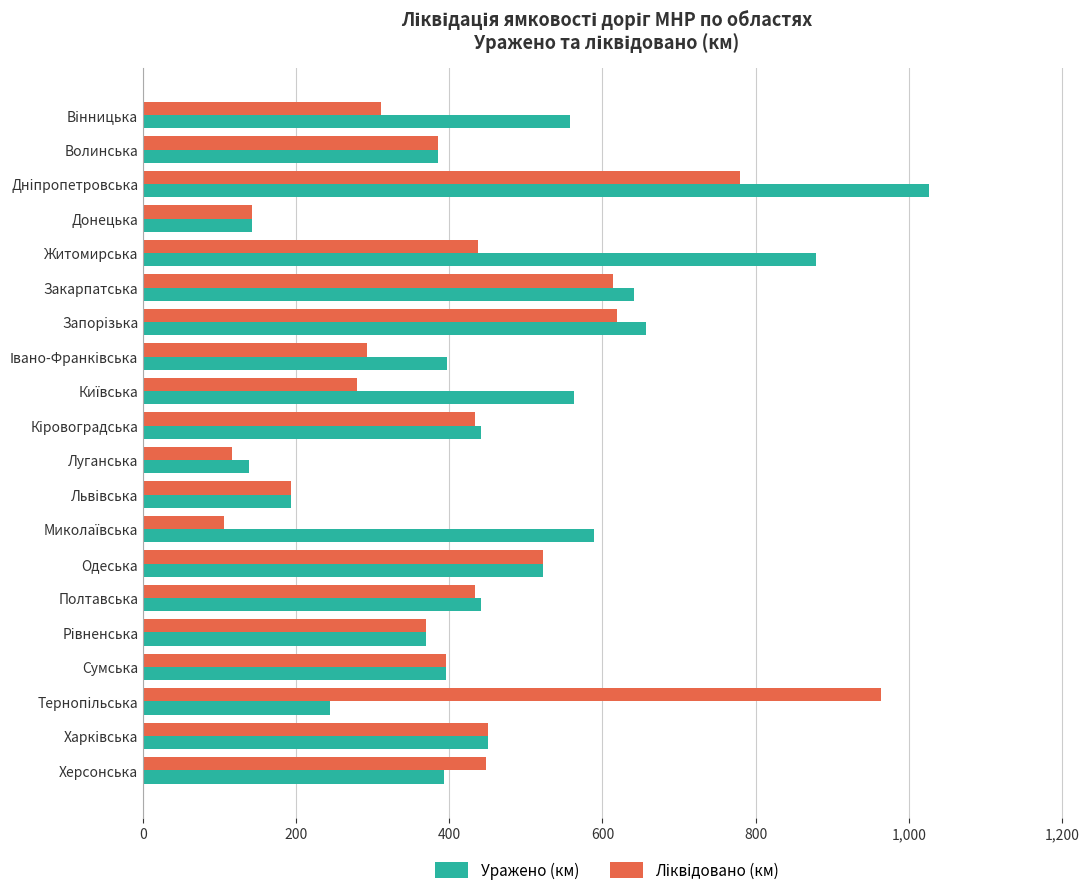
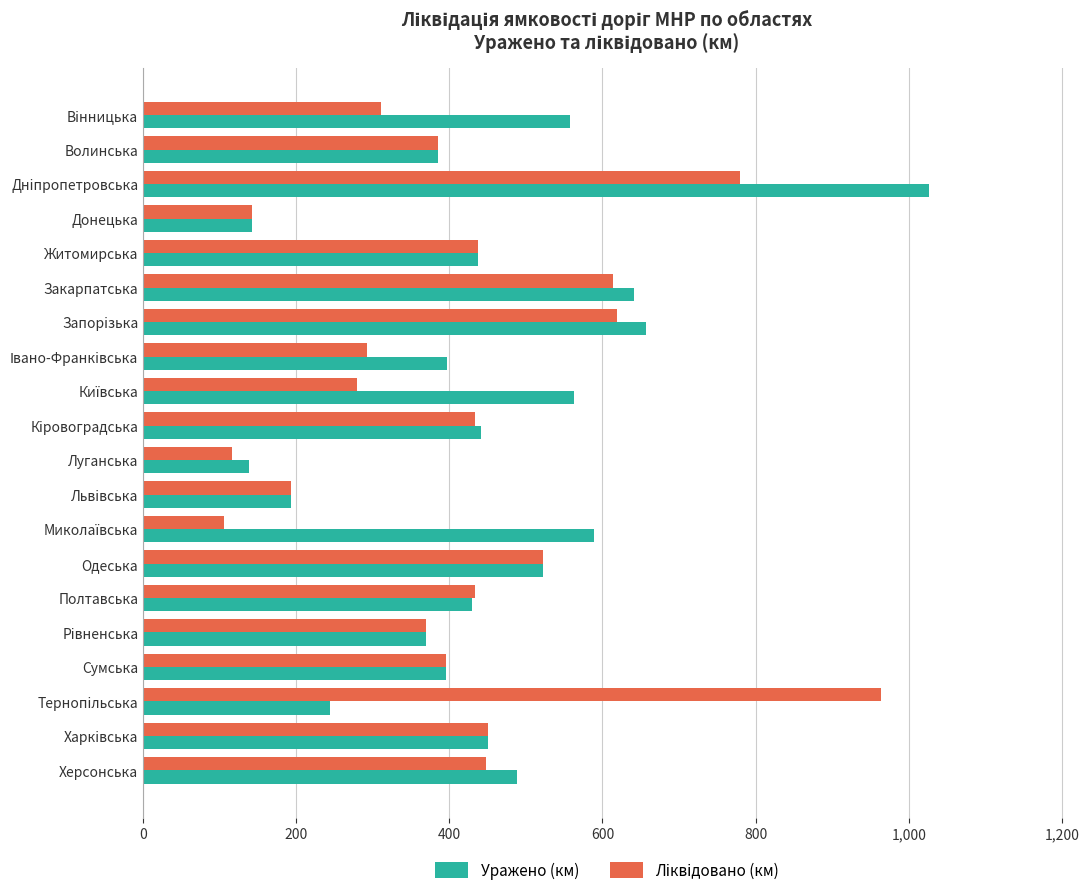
  {
    "Уражено (км)": {
      "Вінницька": "560",
      "Волинська": "390",
      "Дніпропетровська": "1,030",
      "Донецька": "140",
-     "Житомирська": "880",
+     "Житомирська": "440",
      "Закарпатська": "640",
      "Запорізька": "660",
      "Івано-Франківська": "400",
      "Київська": "560",
      "Кіровоградська": "440",
      "Луганська": "140",
      "Львівська": "190",
      "Миколаївська": "590",
      "Одеська": "520",
-     "Полтавська": "440",
+     "Полтавська": "430",
      "Рівненська": "370",
      "Сумська": "400",
      "Тернопільська": "240",
      "Харківська": "450",
-     "Херсонська": "390"
+     "Херсонська": "490"
    },
    "Ліквідовано (км)": {
      "Вінницька": "310",
      "Волинська": "390",
      "Дніпропетровська": "780",
      "Донецька": "140",
      "Житомирська": "440",
      "Закарпатська": "610",
      "Запорізька": "620",
      "Івано-Франківська": "290",
      "Київська": "280",
      "Кіровоградська": "430",
      "Луганська": "120",
      "Львівська": "190",
      "Миколаївська": "110",
      "Одеська": "520",
      "Полтавська": "430",
      "Рівненська": "370",
      "Сумська": "400",
      "Тернопільська": "960",
      "Харківська": "450",
      "Херсонська": "450"
    }
  }
